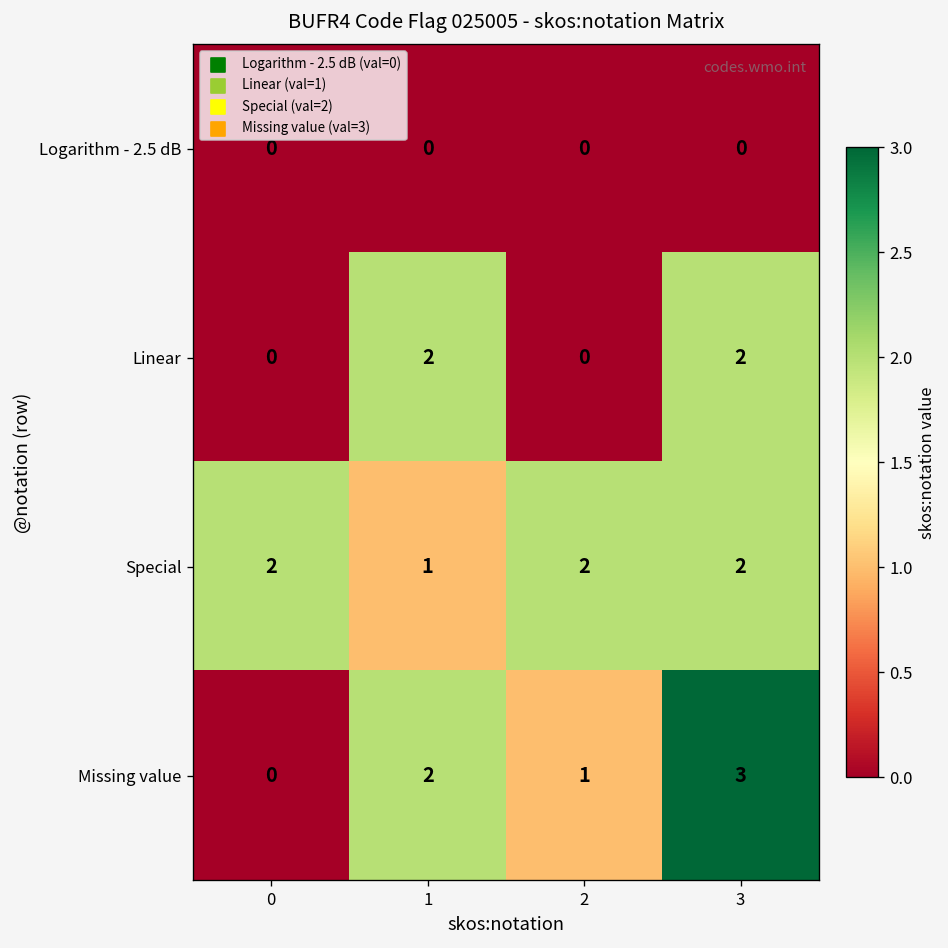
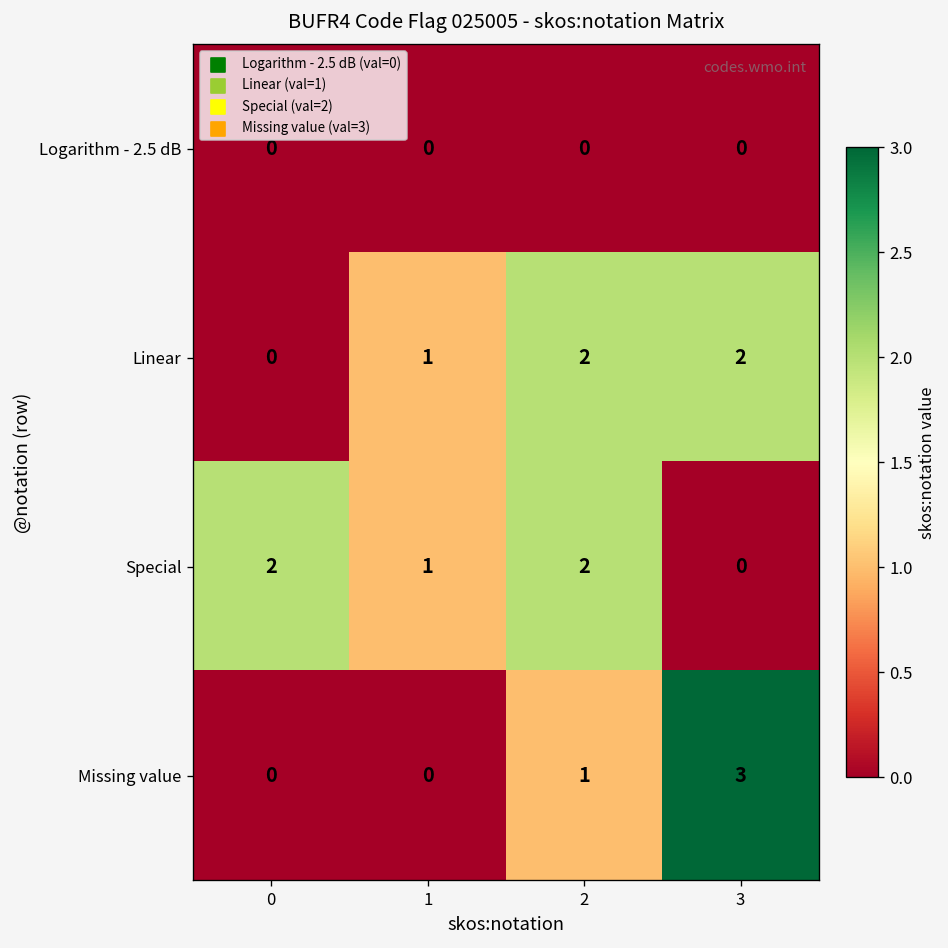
  {
    "Logarithm - 2.5 dB": {
      "0": 0,
      "1": 0,
      "2": 0
    },
    "Linear": {
      "0": 0,
-     "1": 2,
-     "2": 0,
+     "1": 1,
+     "2": 2,
      "3": 2
    },
    "Special": {
      "0": 2,
      "1": 1,
      "2": 2,
-     "3": 2
+     "3": 0
    },
    "Missing value": {
      "0": 0,
-     "1": 2,
+     "1": 0,
      "2": 1,
      "3": 3
    }
  }
